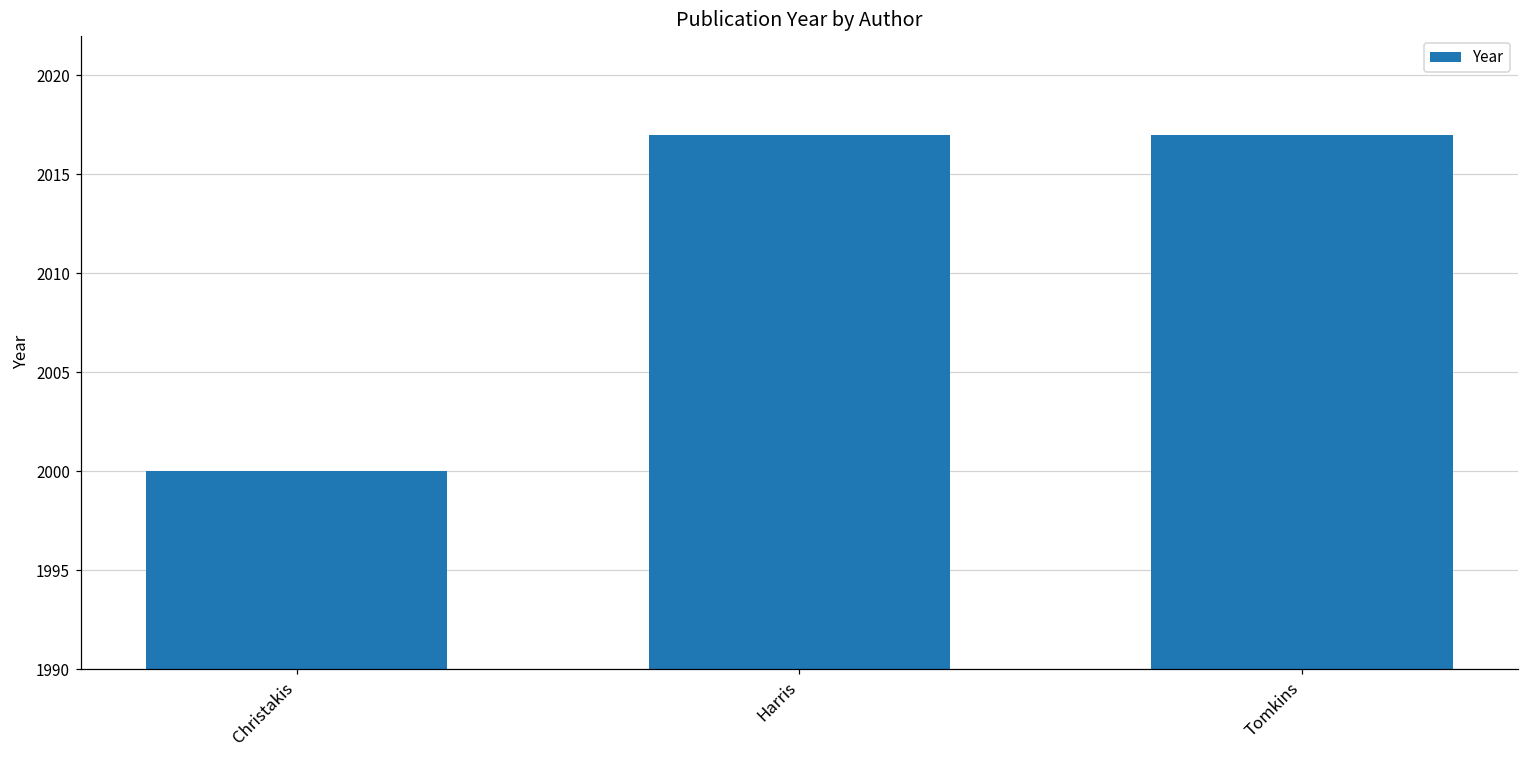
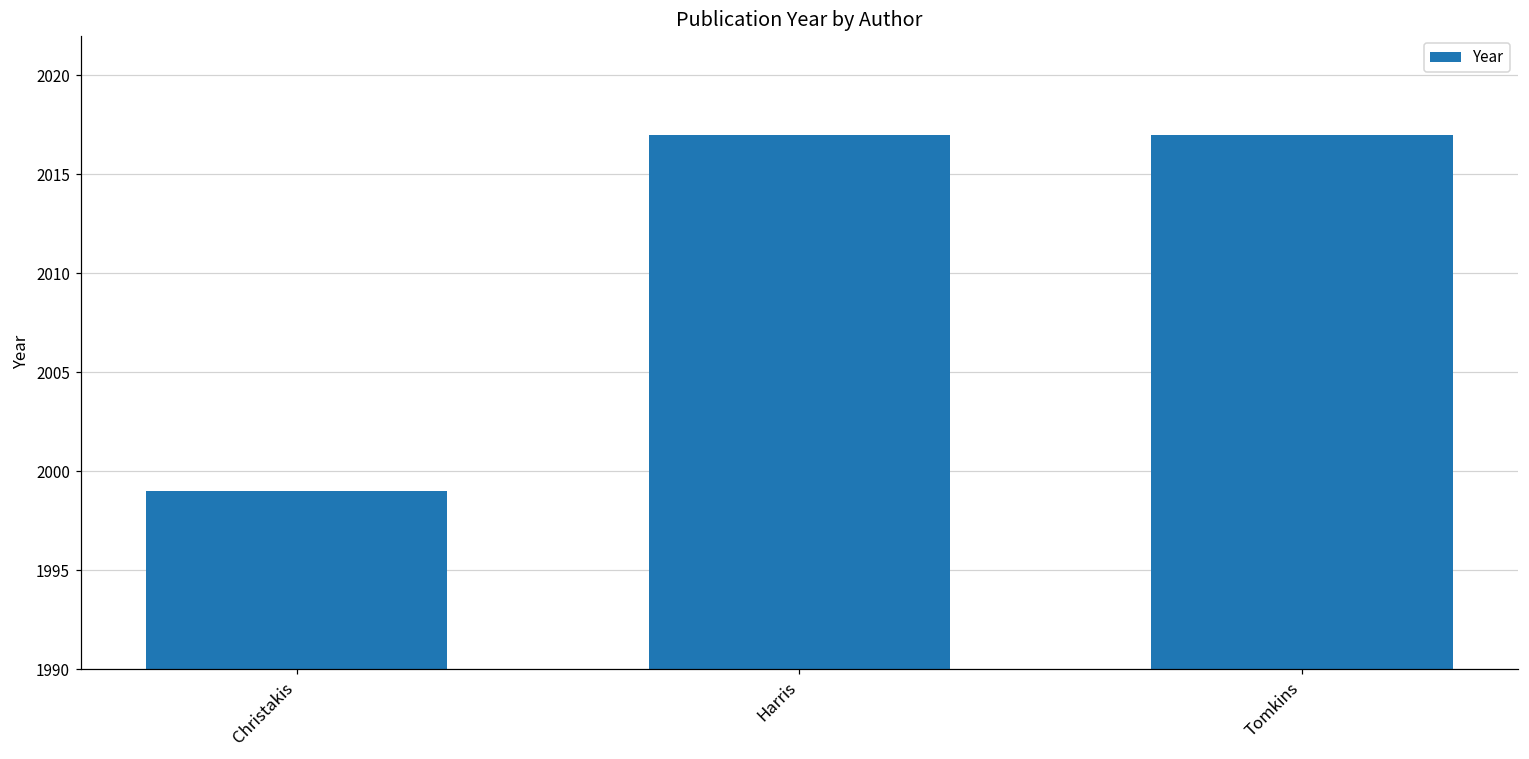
  {
-   "Christakis": 2000,
+   "Christakis": 1999,
    "Harris": 2017,
    "Tomkins": 2017
  }
